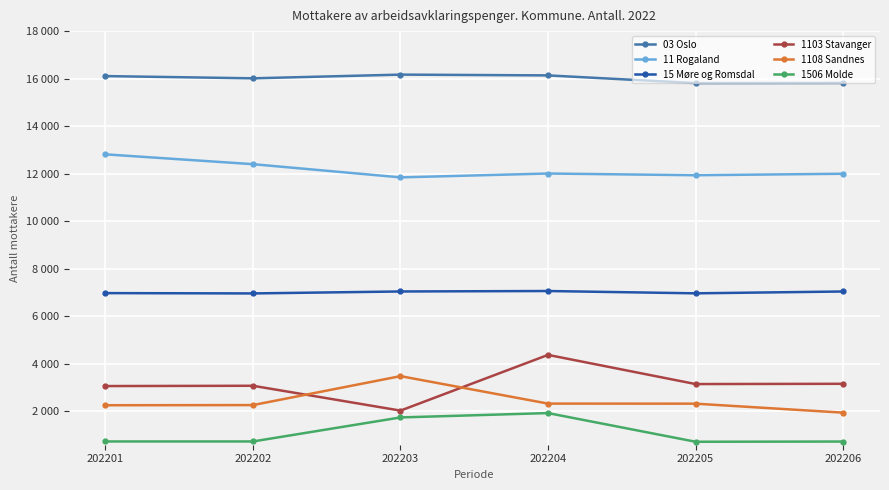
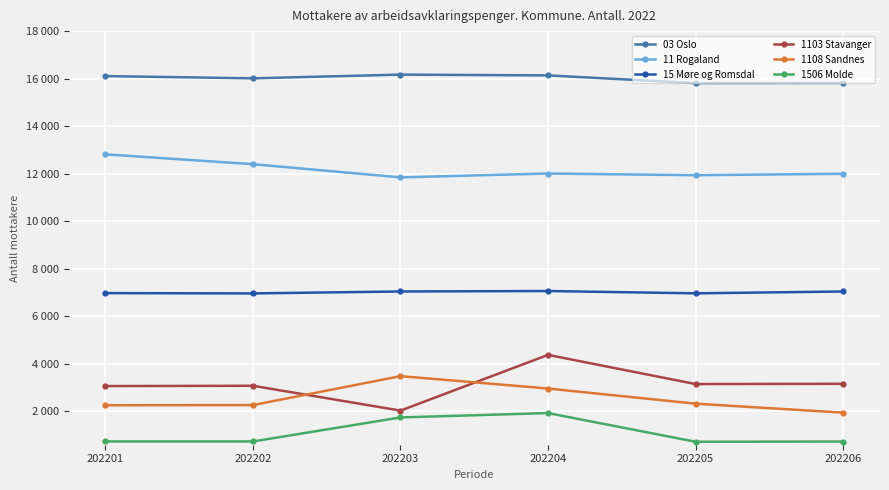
  {
    "11 Rogaland": {
      "202201": 12800,
      "202202": 12400,
      "202203": 11800,
      "202204": 12000,
      "202205": 11900,
      "202206": 12000
    },
    "1103 Stavanger": {
      "202201": 3100,
      "202202": 3100,
      "202203": 2000,
      "202204": 4400,
      "202205": 3200,
      "202206": 3200
    },
    "1108 Sandnes": {
      "202201": 2300,
      "202202": 2300,
      "202203": 3500,
-     "202204": 2300,
+     "202204": 3000,
      "202205": 2300,
      "202206": 1900
    },
    "1506 Molde": {
      "202201": 700,
      "202202": 700,
      "202203": 1700,
      "202204": 1900,
      "202205": 700,
      "202206": 700
    }
  }
